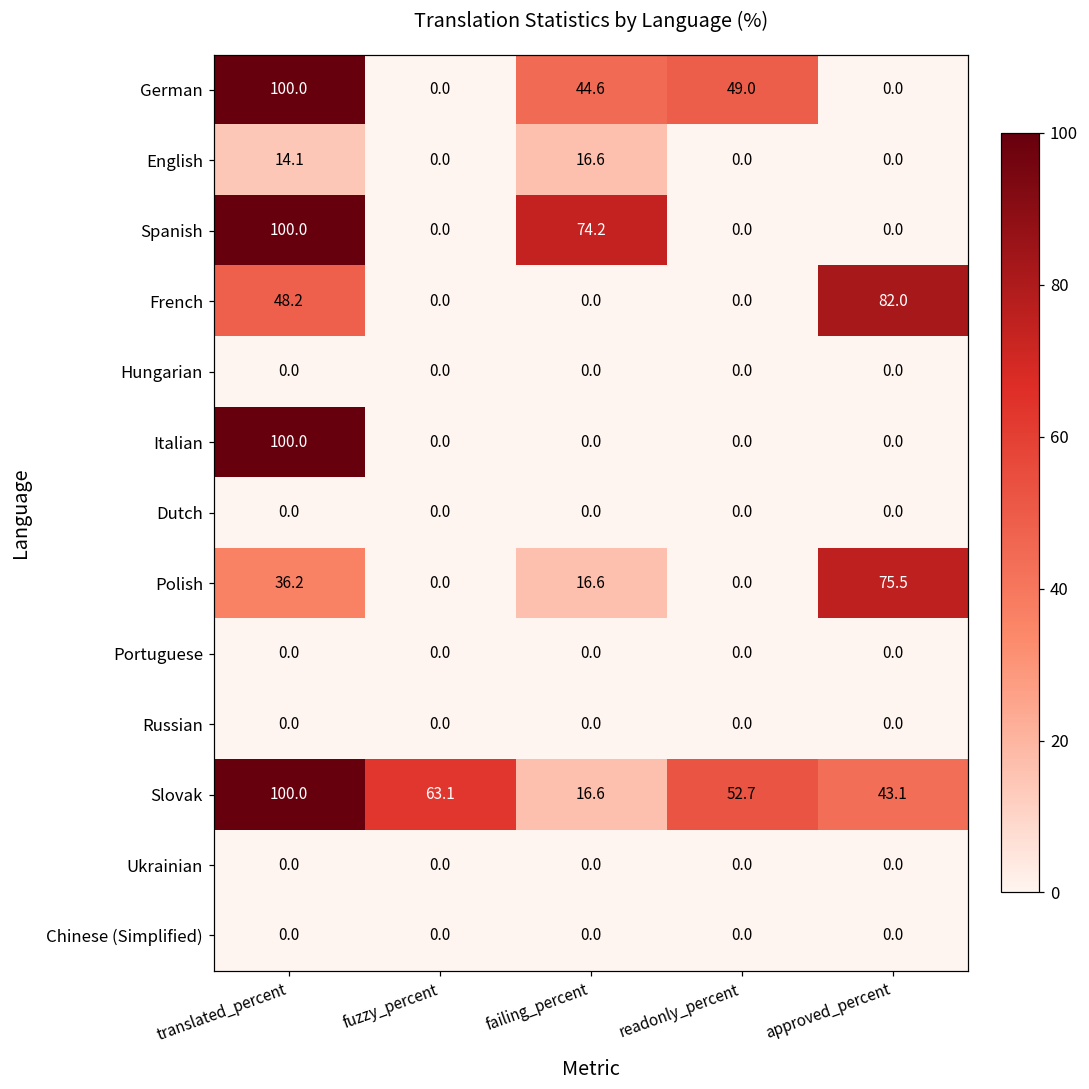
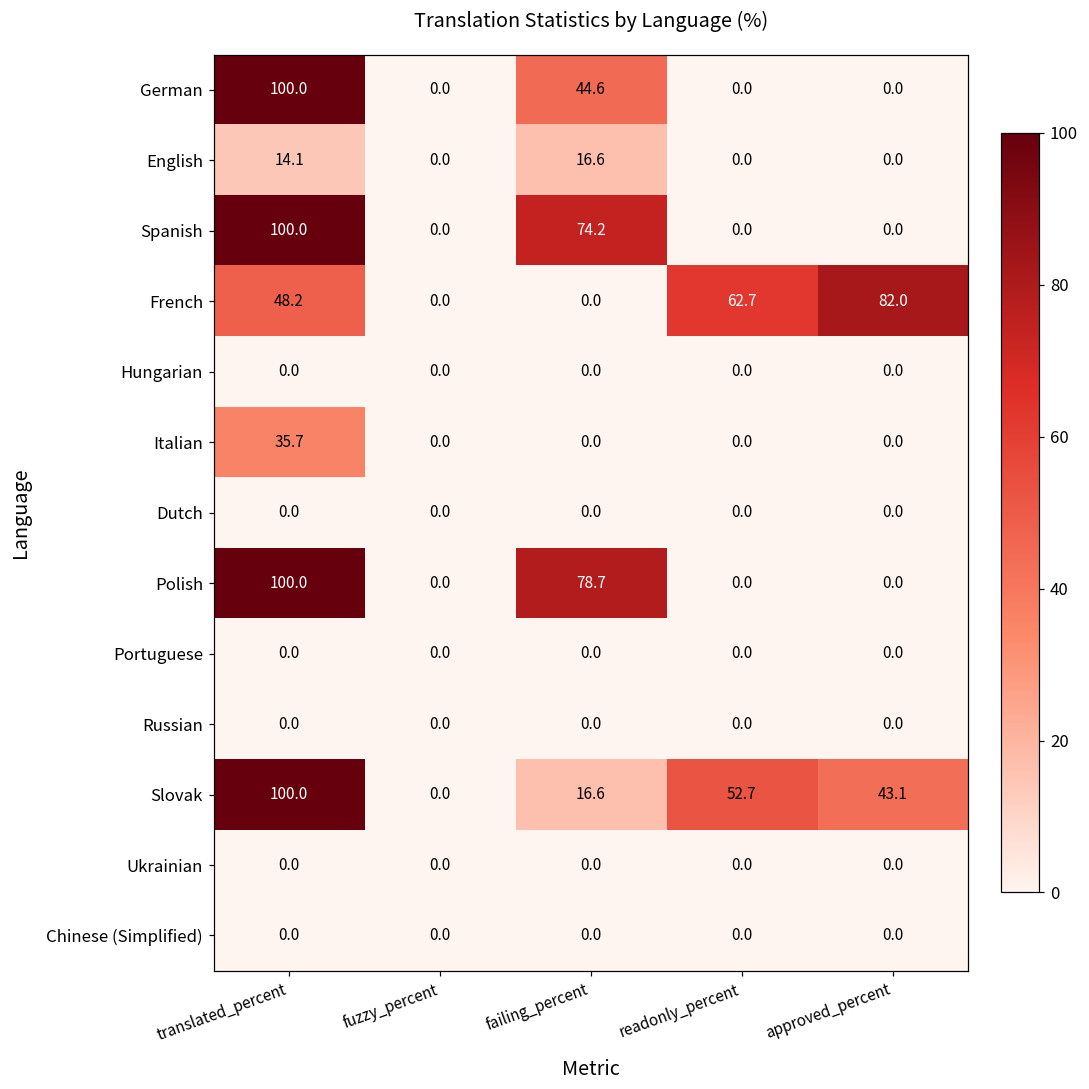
  {
    "German": {
      "translated_percent": 100.0,
      "fuzzy_percent": 0.0,
      "failing_percent": 44.6,
-     "readonly_percent": 49.0,
+     "readonly_percent": 0.0,
      "approved_percent": 0.0
    },
    "English": {
      "translated_percent": 14.1,
      "fuzzy_percent": 0.0,
      "failing_percent": 16.6,
      "readonly_percent": 0.0,
      "approved_percent": 0.0
    },
    "Spanish": {
      "translated_percent": 100.0,
      "fuzzy_percent": 0.0,
      "failing_percent": 74.2,
      "readonly_percent": 0.0,
      "approved_percent": 0.0
    },
    "French": {
      "translated_percent": 48.2,
      "fuzzy_percent": 0.0,
      "failing_percent": 0.0,
-     "readonly_percent": 0.0,
+     "readonly_percent": 62.7,
      "approved_percent": 82.0
    },
    "Hungarian": {
      "translated_percent": 0.0,
      "fuzzy_percent": 0.0,
      "failing_percent": 0.0,
      "readonly_percent": 0.0,
      "approved_percent": 0.0
    },
    "Italian": {
-     "translated_percent": 100.0,
+     "translated_percent": 35.7,
      "fuzzy_percent": 0.0,
      "failing_percent": 0.0,
      "readonly_percent": 0.0,
      "approved_percent": 0.0
    },
    "Dutch": {
      "translated_percent": 0.0,
      "fuzzy_percent": 0.0,
      "failing_percent": 0.0,
      "readonly_percent": 0.0,
      "approved_percent": 0.0
    },
    "Polish": {
-     "translated_percent": 36.2,
+     "translated_percent": 100.0,
      "fuzzy_percent": 0.0,
-     "failing_percent": 16.6,
+     "failing_percent": 78.7,
      "readonly_percent": 0.0,
-     "approved_percent": 75.5
+     "approved_percent": 0.0
    },
    "Portuguese": {
      "translated_percent": 0.0,
      "fuzzy_percent": 0.0,
      "failing_percent": 0.0,
      "readonly_percent": 0.0,
      "approved_percent": 0.0
    },
    "Russian": {
      "translated_percent": 0.0,
      "fuzzy_percent": 0.0,
      "failing_percent": 0.0,
      "readonly_percent": 0.0,
      "approved_percent": 0.0
    },
    "Slovak": {
      "translated_percent": 100.0,
-     "fuzzy_percent": 63.1,
+     "fuzzy_percent": 0.0,
      "failing_percent": 16.6,
      "readonly_percent": 52.7,
      "approved_percent": 43.1
    },
    "Ukrainian": {
      "translated_percent": 0.0,
      "fuzzy_percent": 0.0,
      "failing_percent": 0.0,
      "readonly_percent": 0.0,
      "approved_percent": 0.0
    },
    "Chinese (Simplified)": {
      "translated_percent": 0.0,
      "fuzzy_percent": 0.0,
      "failing_percent": 0.0,
      "readonly_percent": 0.0,
      "approved_percent": 0.0
    }
  }
